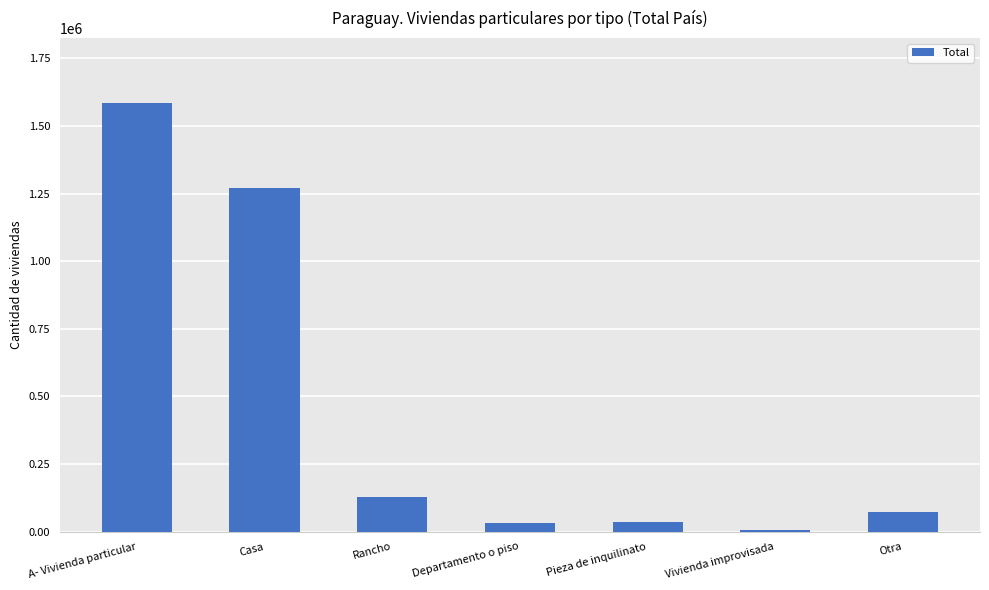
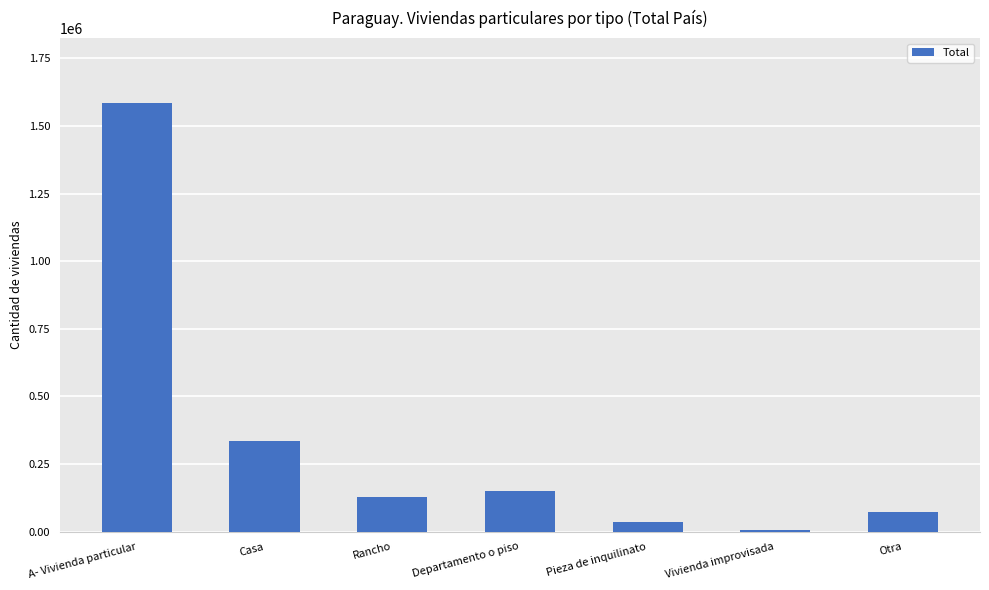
  {
    "A- Vivienda particular": 1590000,
-   "Casa": 1270000,
+   "Casa": 330000,
    "Rancho": 130000,
-   "Departamento o piso": 30000,
+   "Departamento o piso": 150000,
    "Pieza de inquilinato": 40000,
    "Otra": 70000
  }
